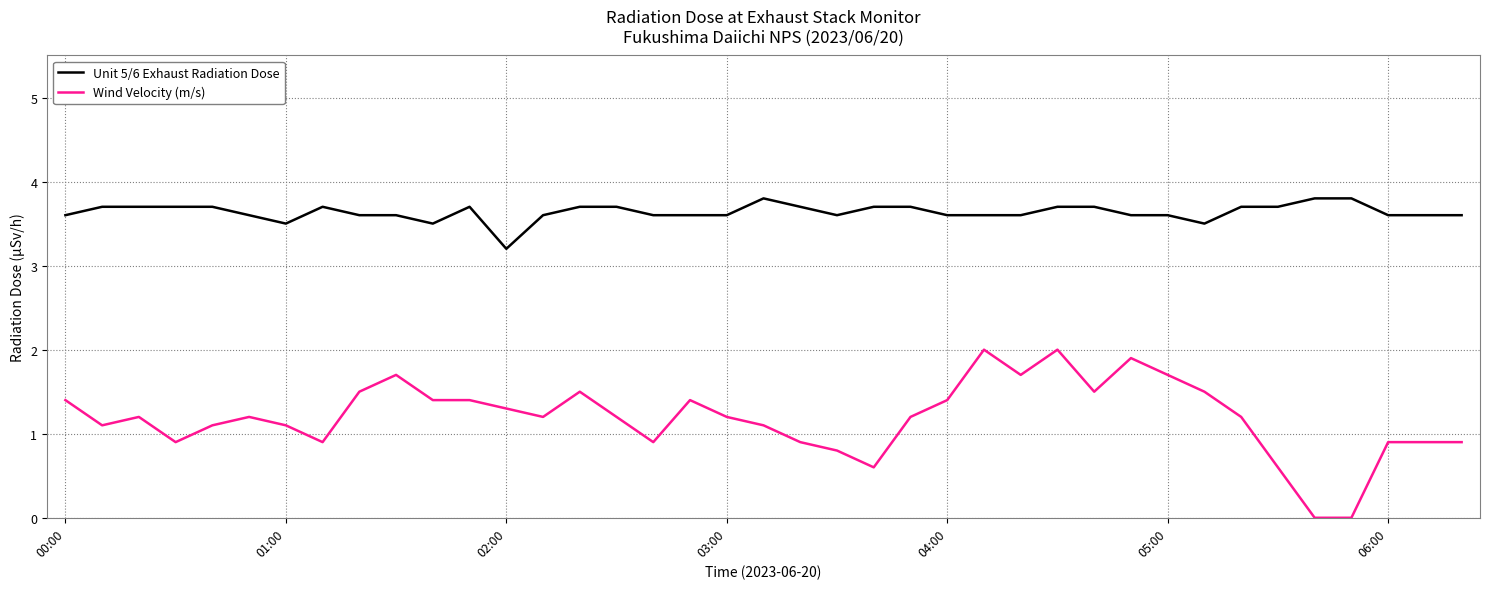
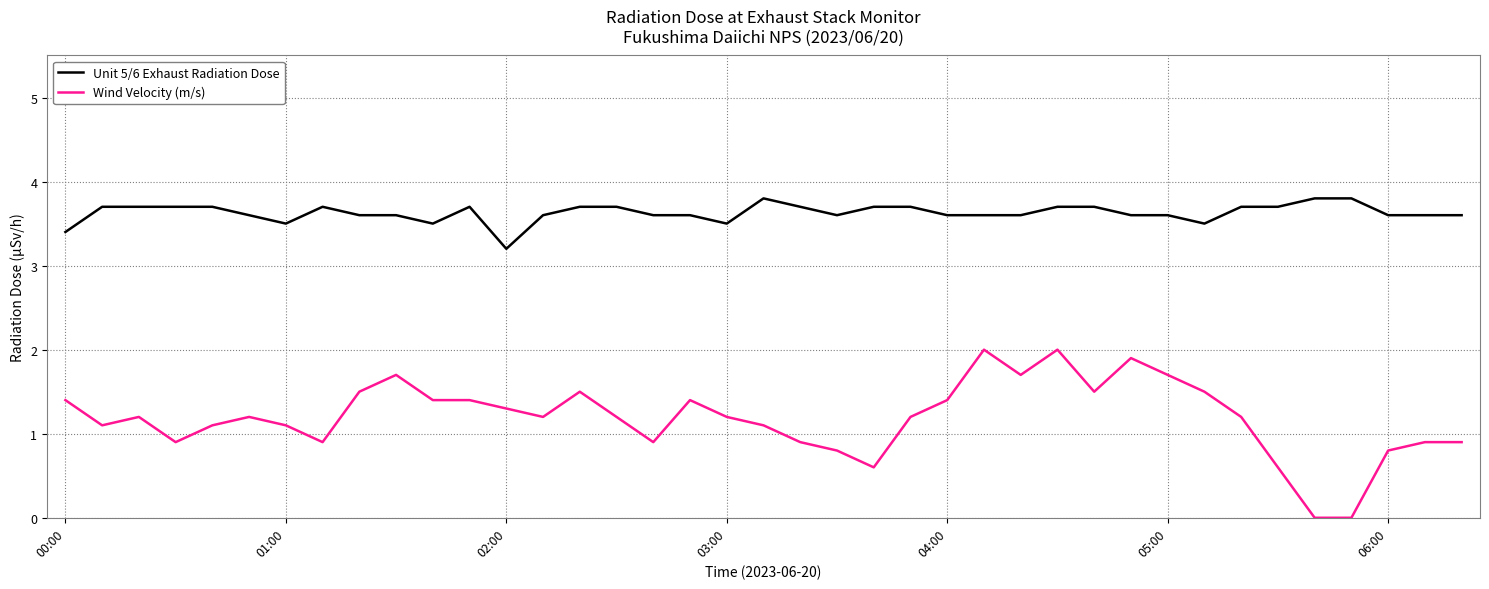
  {
    "Unit 5/6 Exhaust Radiation Dose": {
-     "00:00": 3.6,
+     "00:00": 3.4,
      "01:00": 3.5,
      "02:00": 3.2,
-     "03:00": 3.6,
+     "03:00": 3.5,
      "04:00": 3.6,
      "05:00": 3.6,
      "06:00": 3.6
    },
    "Wind Velocity (m/s)": {
      "00:00": 1.4,
      "01:00": 1.1,
      "02:00": 1.3,
      "03:00": 1.2,
      "04:00": 1.4,
      "05:00": 1.7,
-     "06:00": 0.9
+     "06:00": 0.8
    }
  }
